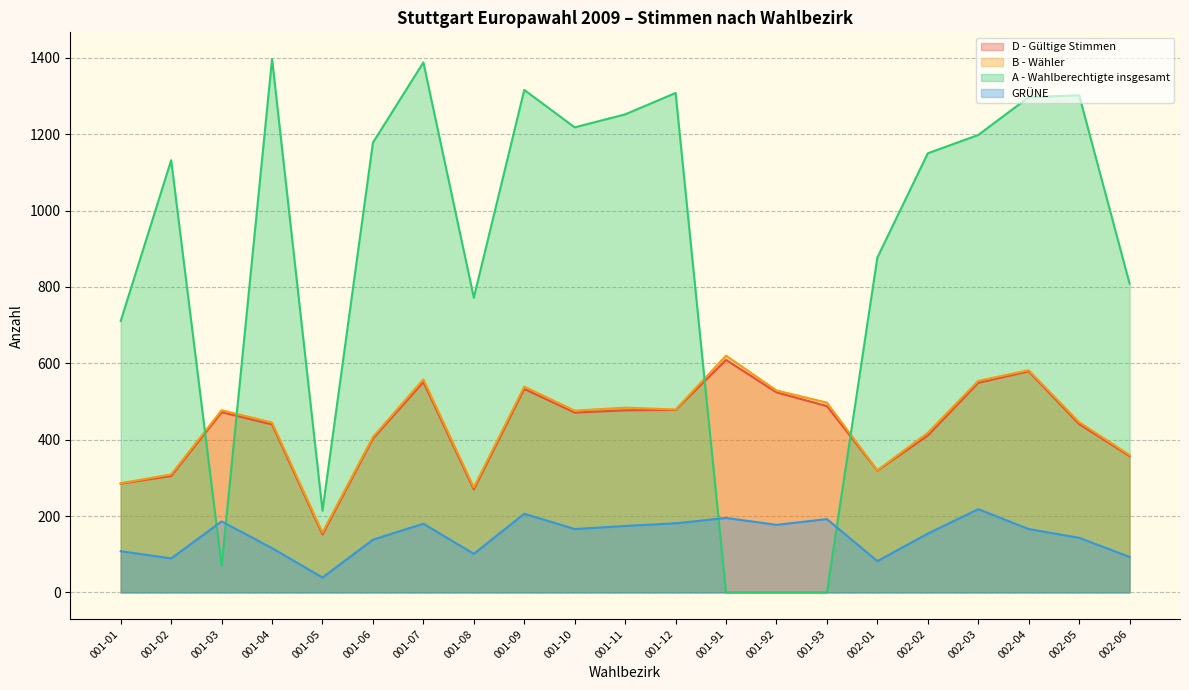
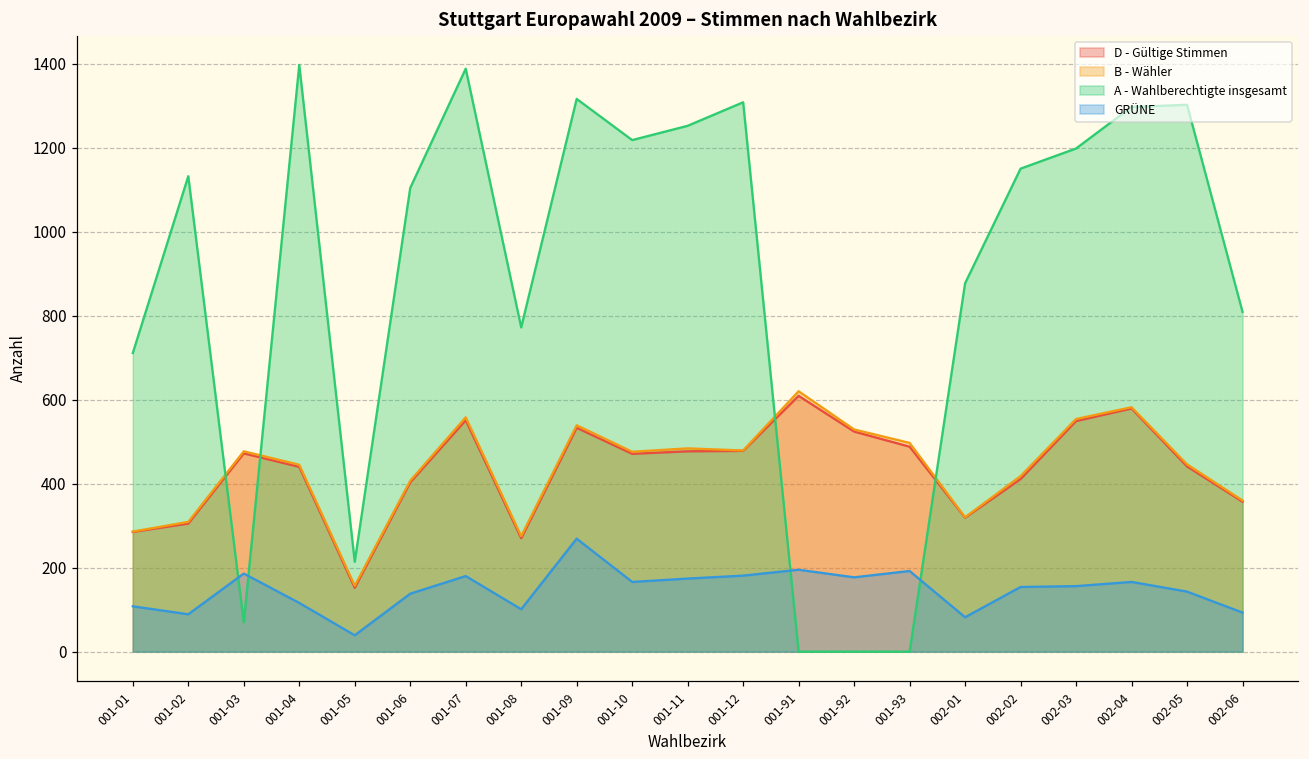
  {
    "A - Wahlberechtigte insgesamt": {
      "001-01": 710,
      "001-02": 1130,
      "001-03": 70,
      "001-04": 1400,
      "001-05": 210,
-     "001-06": 1180,
+     "001-06": 1100,
      "001-07": 1390,
      "001-08": 770,
      "001-09": 1320,
      "001-10": 1220,
      "001-11": 1250,
      "001-12": 1310,
      "001-91": 0,
      "001-92": 0,
      "001-93": 0,
      "002-01": 880,
      "002-02": 1150,
      "002-03": 1200,
      "002-06": 810
    },
    "GRÜNE": {
      "001-01": 110,
      "001-02": 90,
      "001-03": 190,
      "001-04": 120,
      "001-05": 40,
      "001-06": 140,
      "001-07": 180,
      "001-08": 100,
-     "001-09": 210,
+     "001-09": 270,
      "001-10": 170,
      "001-11": 170,
      "001-12": 180,
      "001-91": 200,
      "001-92": 180,
      "001-93": 190,
      "002-01": 80,
      "002-02": 150,
-     "002-03": 220,
+     "002-03": 160,
      "002-04": 170,
      "002-05": 140,
      "002-06": 90
    }
  }
